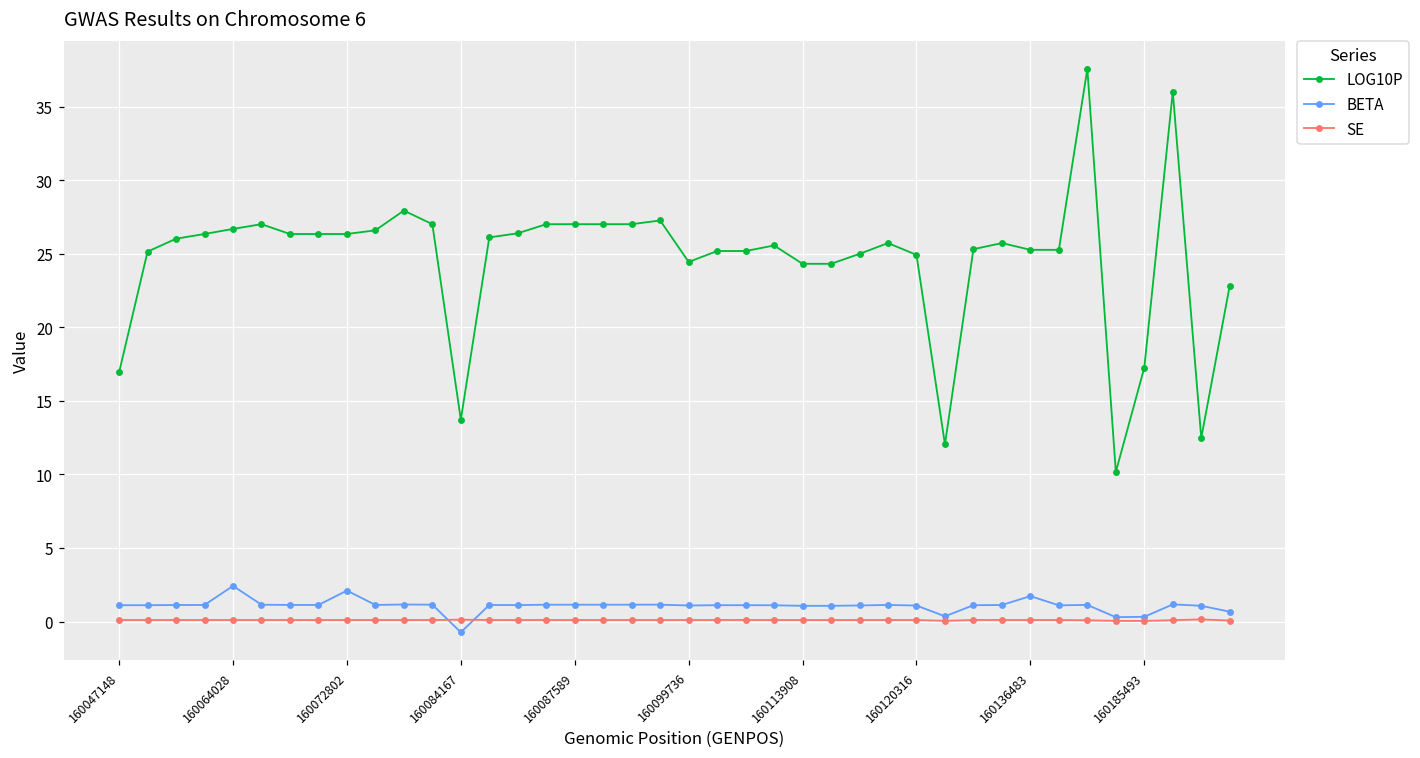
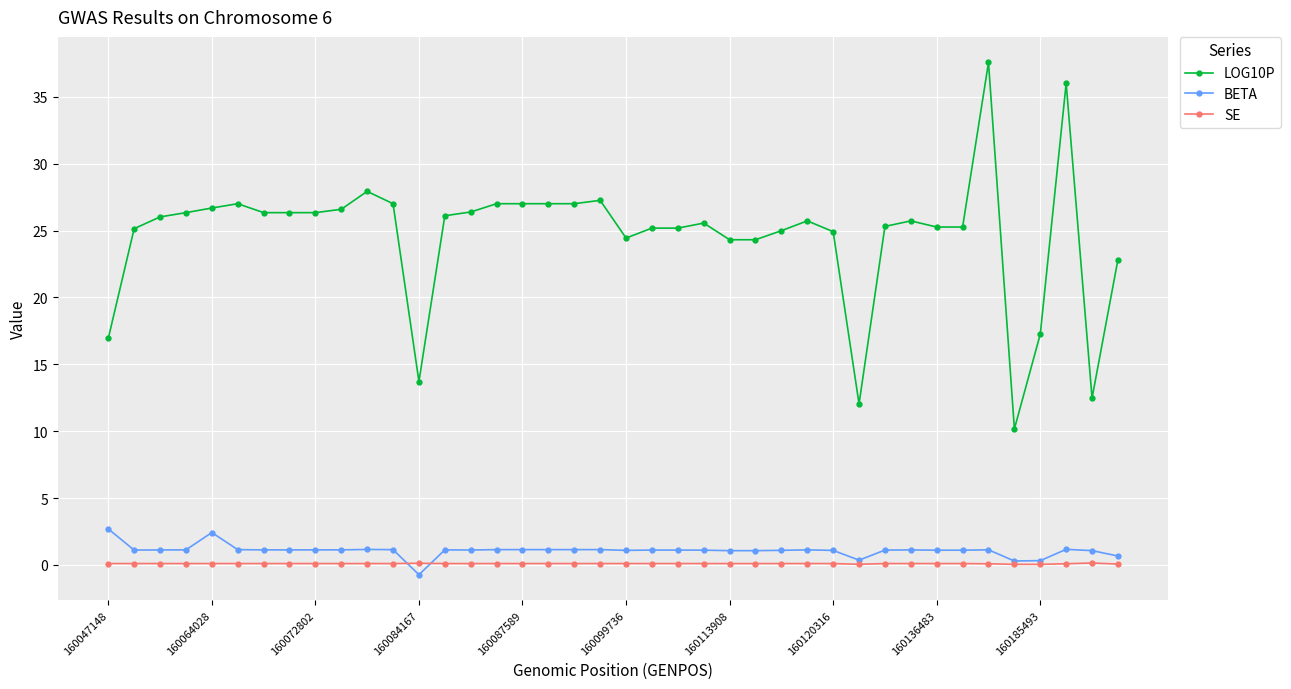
  {
    "LOG10P": {
      "160047148": 16.9,
      "160064028": 26.7,
      "160072802": 26.3,
      "160084167": 13.7,
      "160087589": 27.0,
      "160099736": 24.4,
      "160113908": 24.3,
      "160120316": 24.9,
      "160136483": 25.3,
      "160185493": 17.3
    },
    "BETA": {
-     "160047148": 1.1,
+     "160047148": 2.7,
      "160064028": 2.4,
-     "160072802": 2.1,
+     "160072802": 1.1,
      "160084167": -0.7,
      "160087589": 1.1,
      "160099736": 1.1,
      "160113908": 1.1,
      "160120316": 1.1,
-     "160136483": 1.7,
+     "160136483": 1.1,
      "160185493": 0.3
    },
    "SE": {
      "160047148": 0.1,
      "160064028": 0.1,
      "160072802": 0.1,
      "160084167": 0.1,
      "160087589": 0.1,
      "160099736": 0.1,
      "160113908": 0.1,
      "160120316": 0.1,
      "160136483": 0.1,
      "160185493": 0.0
    }
  }
